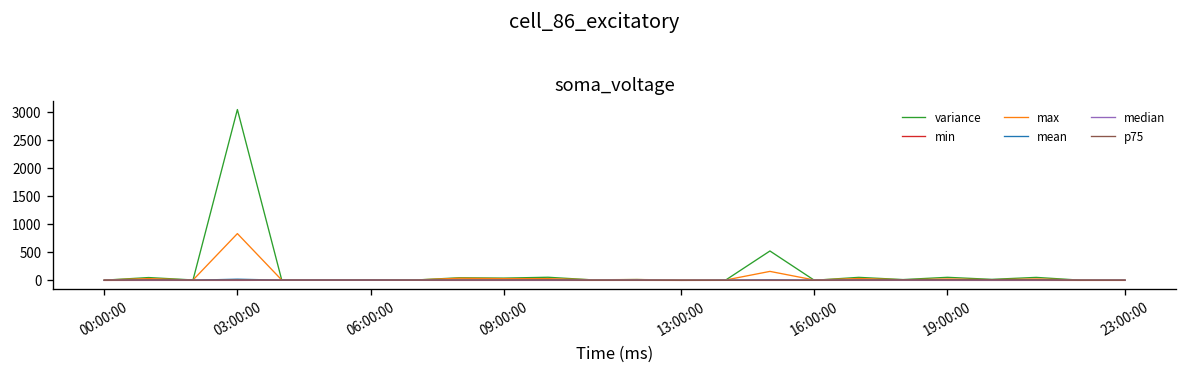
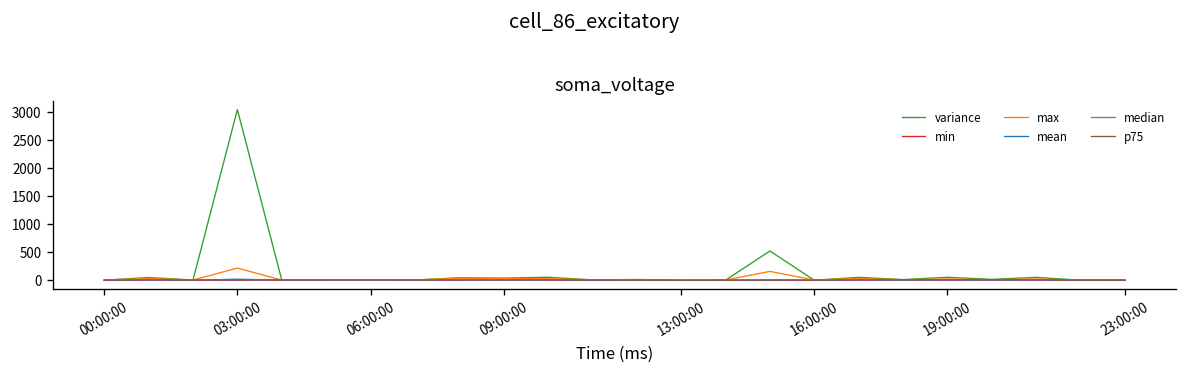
  {
    "variance": {
      "03:00:00": 3000
    },
    "max": {
-     "03:00:00": 800
+     "03:00:00": 200
    }
  }
